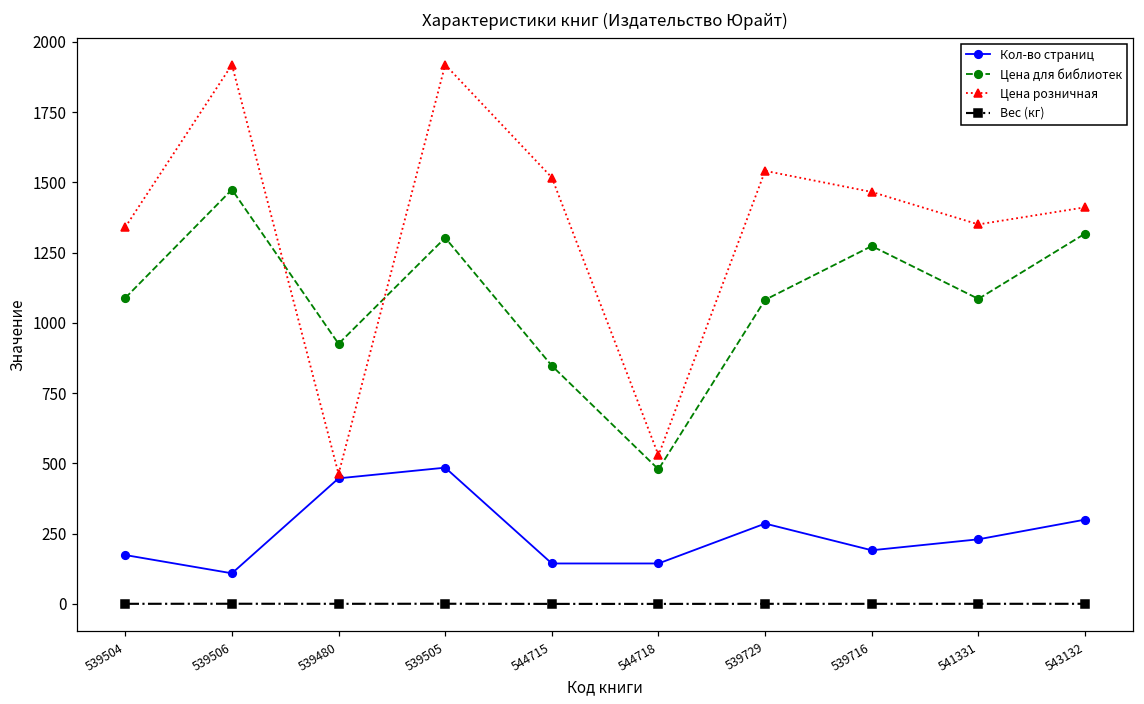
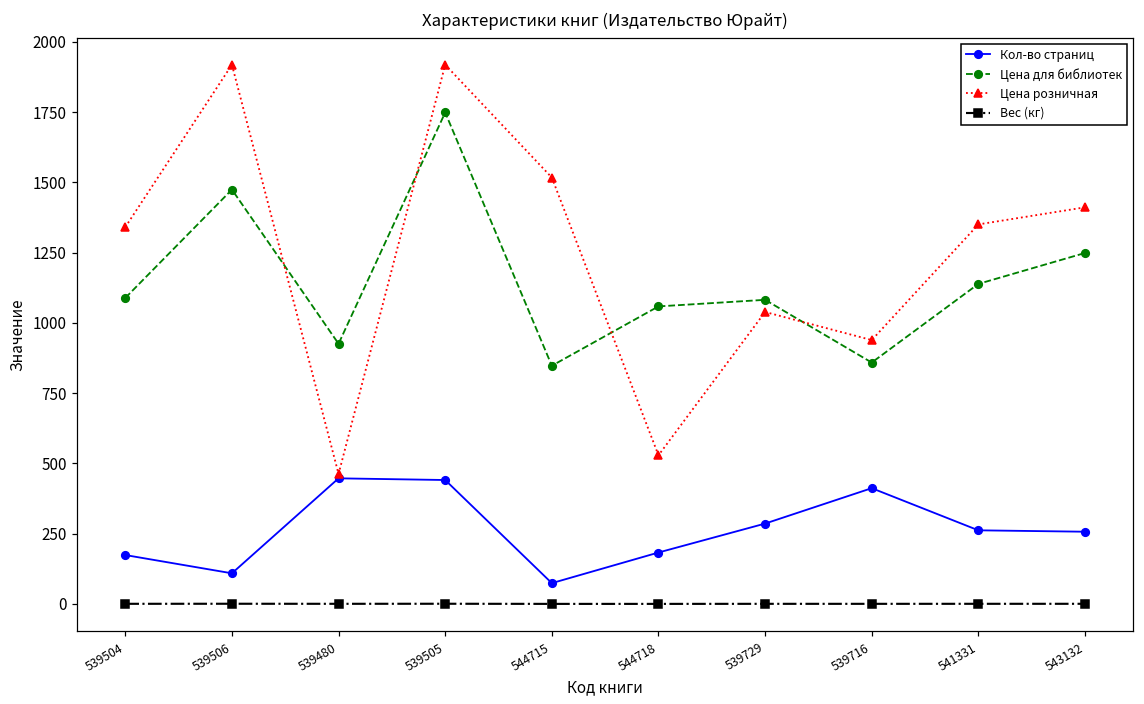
  {
    "Кол-во страниц": {
      "539504": 170,
      "539506": 110,
      "539480": 450,
-     "539505": 490,
-     "544715": 140,
-     "544718": 140,
+     "539505": 440,
+     "544715": 70,
+     "544718": 180,
      "539729": 290,
-     "539716": 190,
-     "541331": 230,
-     "543132": 300
+     "539716": 410,
+     "541331": 260,
+     "543132": 260
    },
    "Цена для библиотек": {
      "539504": 1090,
      "539506": 1470,
      "539480": 930,
-     "539505": 1300,
+     "539505": 1750,
      "544715": 850,
-     "544718": 480,
+     "544718": 1060,
      "539729": 1080,
-     "539716": 1270,
-     "541331": 1090,
-     "543132": 1320
+     "539716": 860,
+     "541331": 1140,
+     "543132": 1250
    },
    "Цена розничная": {
      "539504": 1340,
      "539506": 1920,
      "539480": 460,
      "539505": 1920,
      "544715": 1520,
      "544718": 530,
-     "539729": 1540,
-     "539716": 1470,
+     "539729": 1040,
+     "539716": 940,
      "541331": 1350,
      "543132": 1410
    },
    "Вес (кг)": {
      "539504": 0,
      "539506": 0,
      "539480": 0,
      "539505": 0,
      "544715": 0,
      "544718": 0,
      "539729": 0,
      "539716": 0,
      "541331": 0,
      "543132": 0
    }
  }
